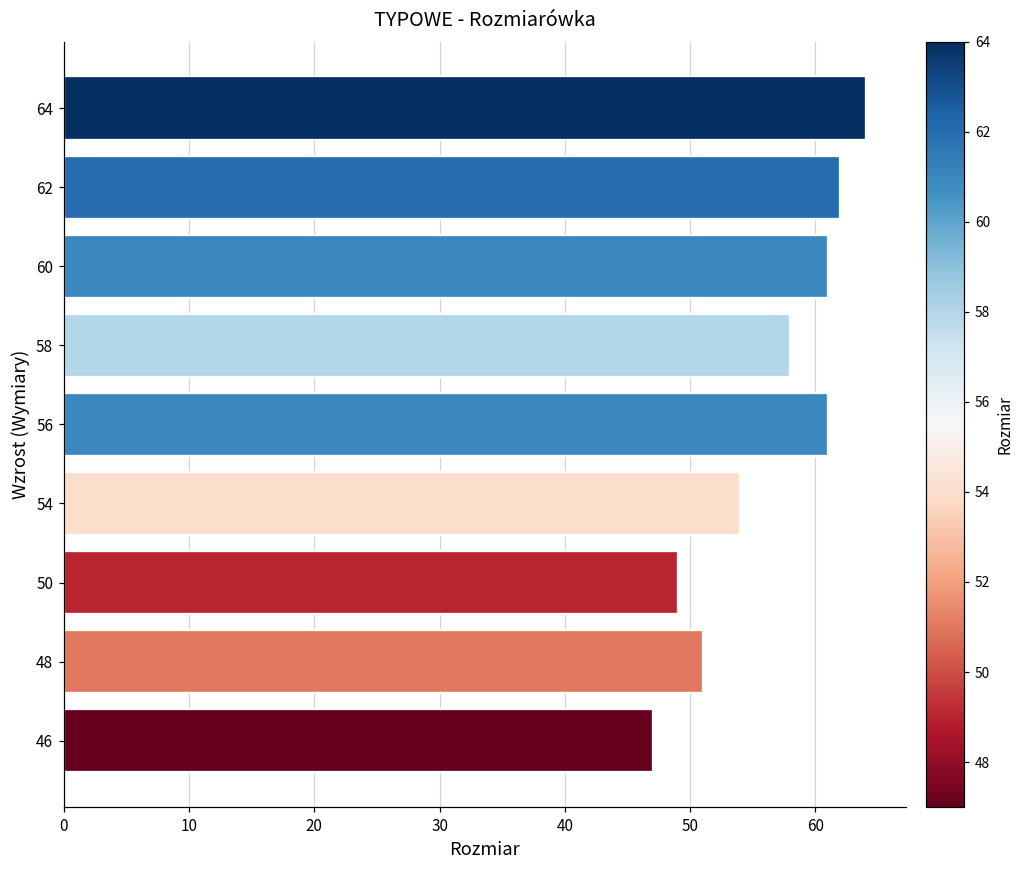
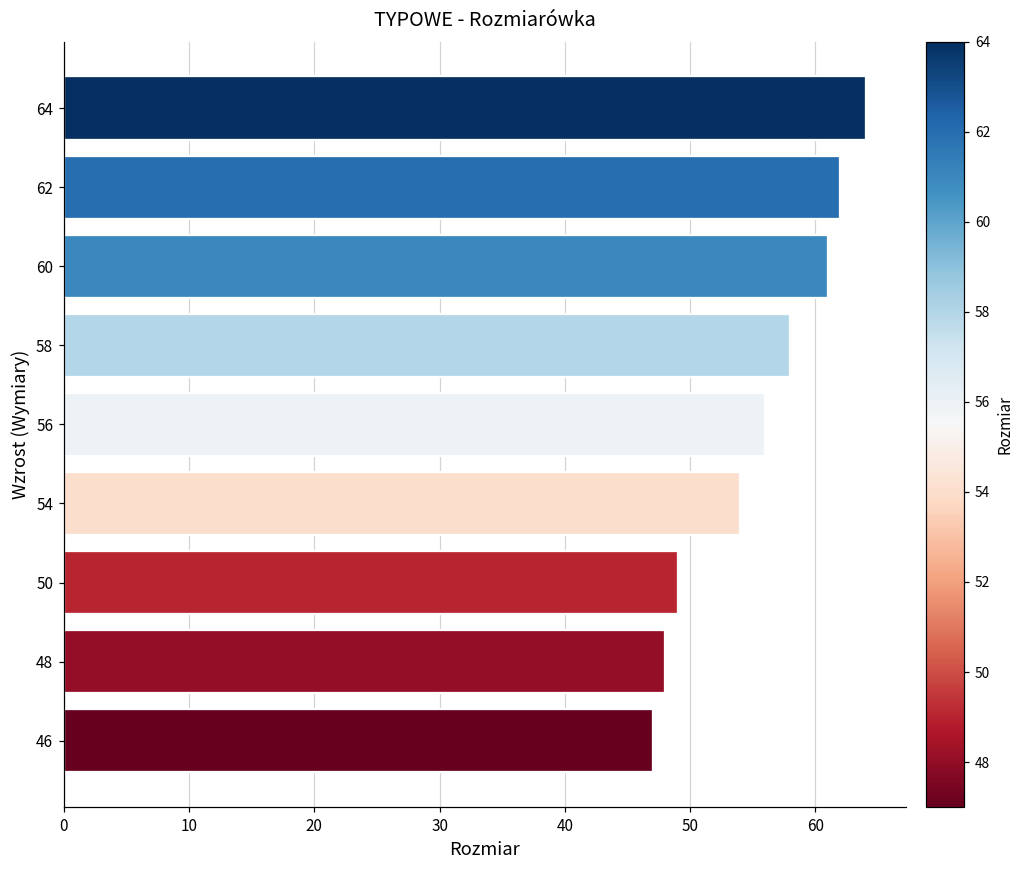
  {
    "64": 64,
    "62": 62,
    "60": 61,
    "58": 58,
-   "56": 61,
+   "56": 56,
    "54": 54,
    "50": 49,
-   "48": 51,
+   "48": 48,
    "46": 47
  }
